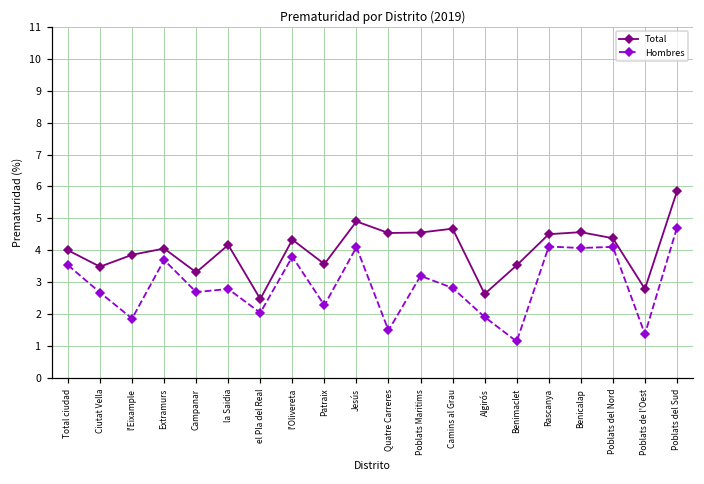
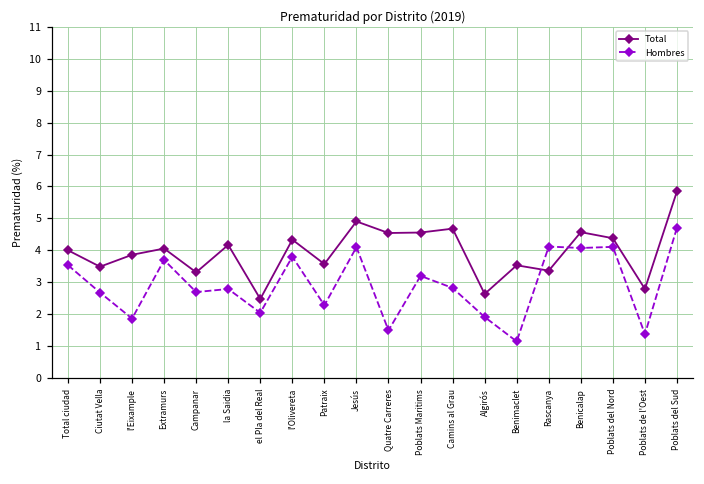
  {
    "Total": {
      "Total ciudad": 4.0,
      "Ciutat Vella": 3.5,
      "l'Eixample": 3.9,
      "Extramurs": 4.1,
      "Campanar": 3.3,
      "la Saidia": 4.2,
      "el Pla del Real": 2.5,
      "l'Olivereta": 4.3,
      "Patraix": 3.6,
      "Jesús": 4.9,
      "Quatre Carreres": 4.5,
      "Poblats Maritims": 4.6,
      "Camins al Grau": 4.7,
      "Algirós": 2.6,
      "Benimaclet": 3.5,
-     "Rascanya": 4.5,
+     "Rascanya": 3.4,
      "Benicalap": 4.6,
      "Poblats del Nord": 4.4,
      "Poblats de l'Oest": 2.8,
      "Poblats del Sud": 5.8
    },
    "Hombres": {
      "Total ciudad": 3.5,
      "Ciutat Vella": 2.7,
      "l'Eixample": 1.9,
      "Extramurs": 3.7,
      "Campanar": 2.7,
      "la Saidia": 2.8,
      "el Pla del Real": 2.0,
      "l'Olivereta": 3.8,
      "Patraix": 2.3,
      "Jesús": 4.1,
      "Quatre Carreres": 1.5,
      "Poblats Maritims": 3.2,
      "Camins al Grau": 2.8,
      "Algirós": 1.9,
      "Benimaclet": 1.1,
      "Rascanya": 4.1,
      "Benicalap": 4.1,
      "Poblats del Nord": 4.1,
      "Poblats de l'Oest": 1.4,
      "Poblats del Sud": 4.7
    }
  }
